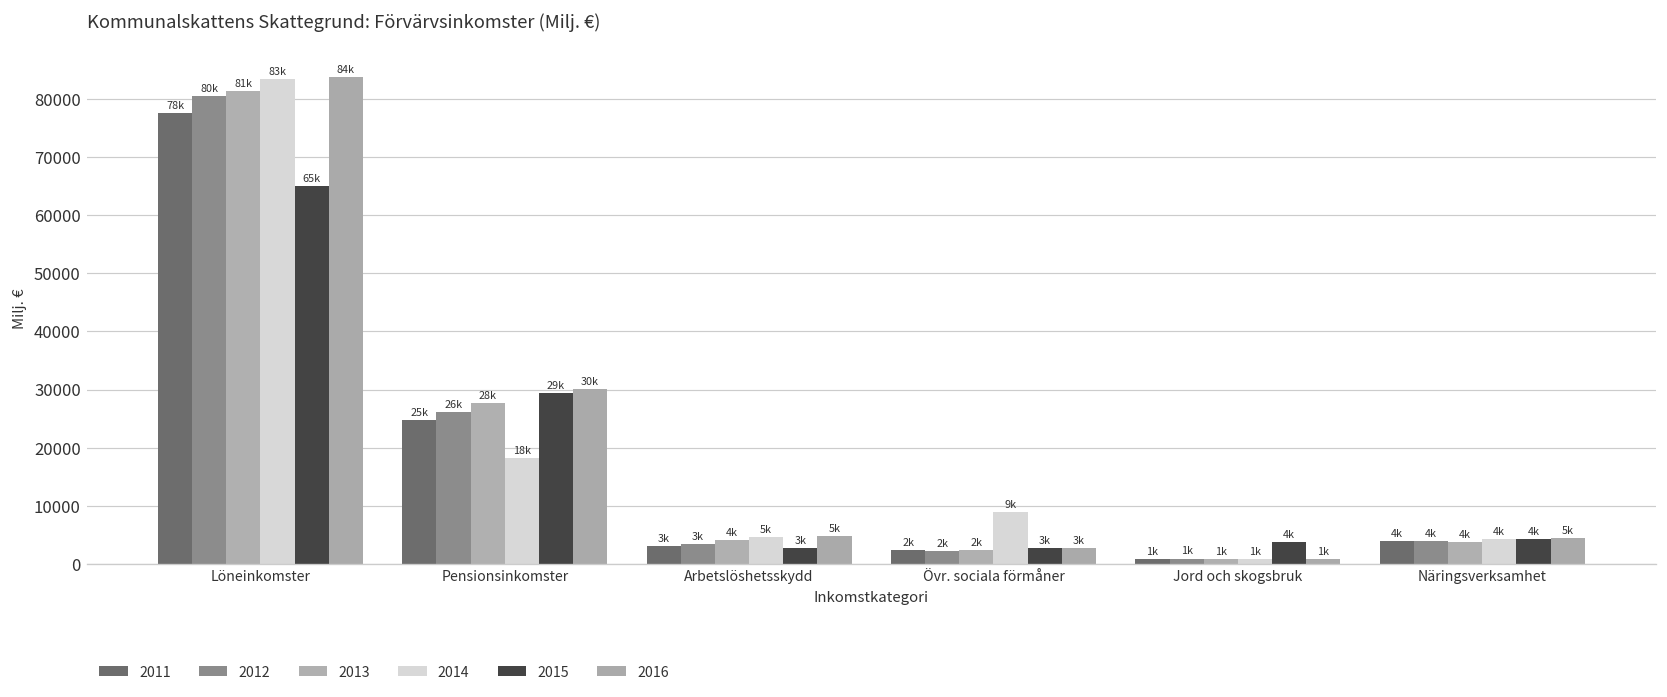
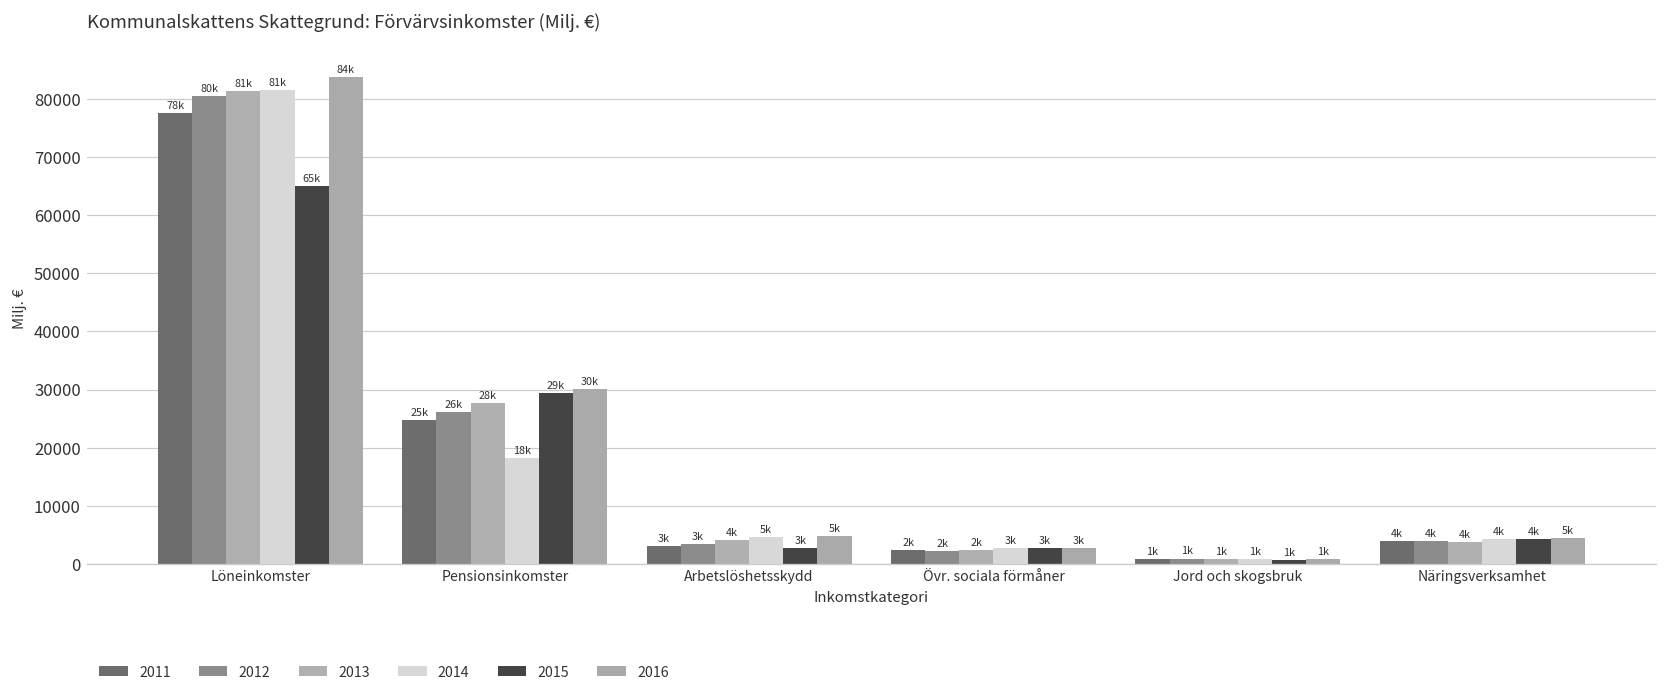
  {
    "2014": {
-     "Löneinkomster": "83k",
+     "Löneinkomster": "81k",
      "Pensionsinkomster": "18k",
      "Arbetslöshetsskydd": "5k",
-     "Övr. sociala förmåner": "9k",
+     "Övr. sociala förmåner": "3k",
      "Jord och skogsbruk": "1k",
      "Näringsverksamhet": "4k"
    },
    "2015": {
      "Löneinkomster": "65k",
      "Pensionsinkomster": "29k",
      "Arbetslöshetsskydd": "3k",
      "Övr. sociala förmåner": "3k",
-     "Jord och skogsbruk": "4k",
+     "Jord och skogsbruk": "1k",
      "Näringsverksamhet": "4k"
    }
  }
